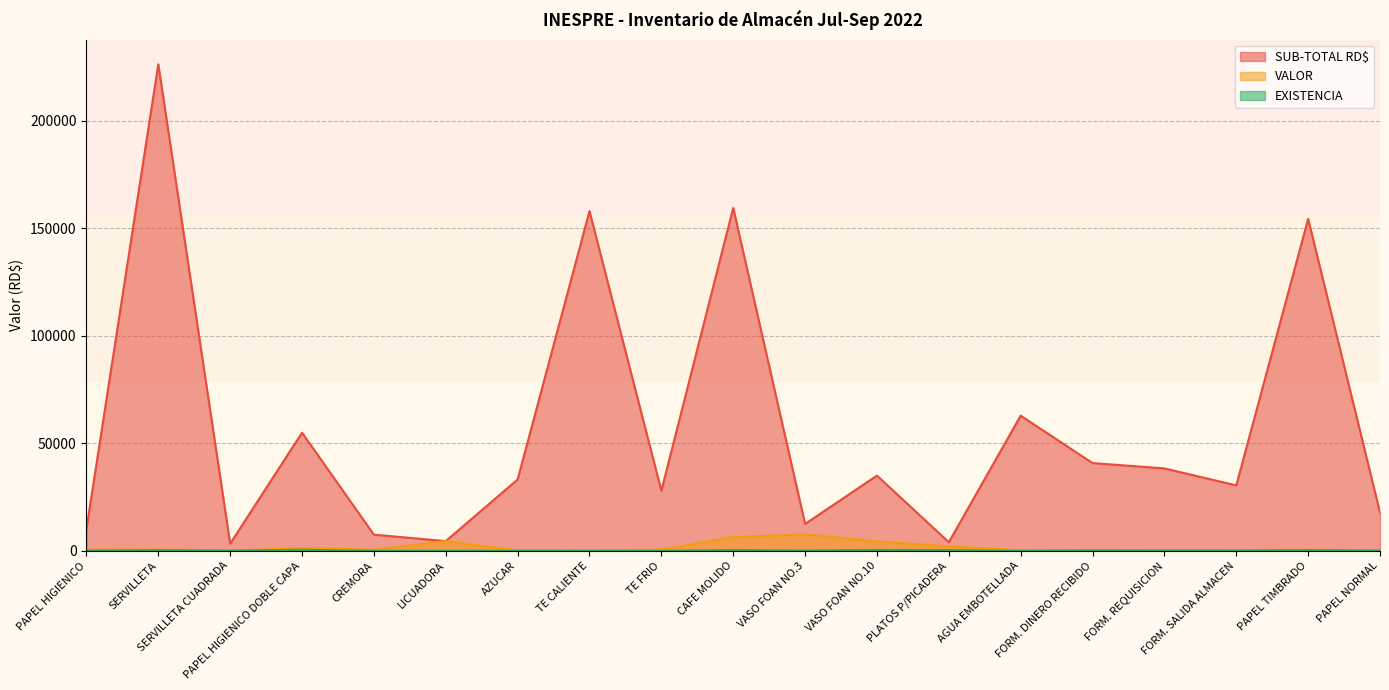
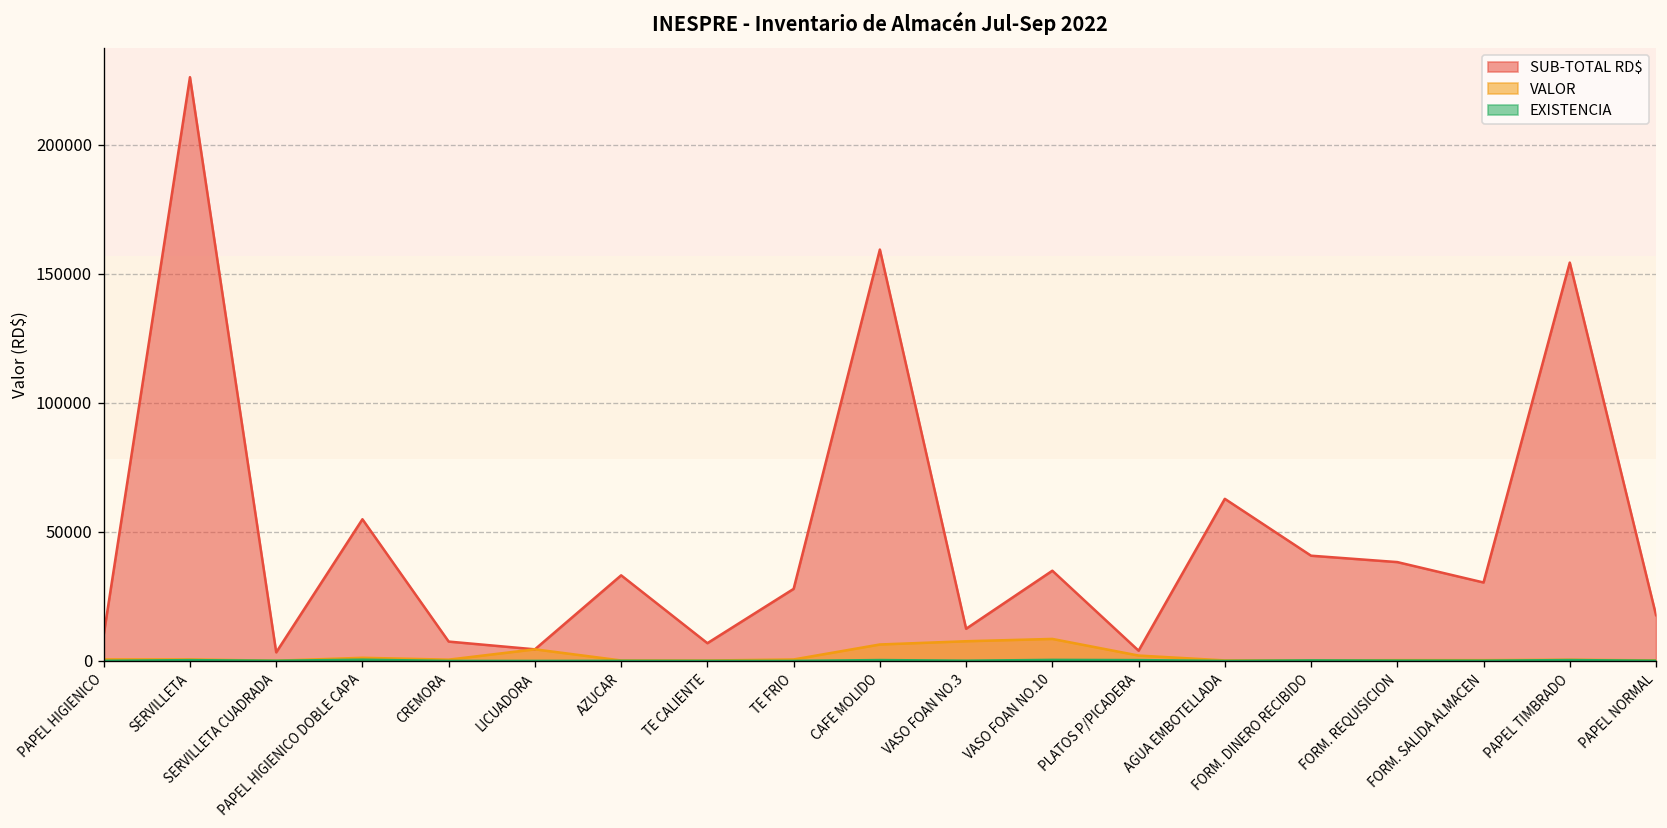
  {
    "SUB-TOTAL RD$": {
      "PAPEL HIGIENICO": 10000,
      "SERVILLETA": 226000,
      "SERVILLETA CUADRADA": 3000,
      "PAPEL HIGIENICO DOBLE CAPA": 55000,
      "CREMORA": 8000,
      "AZUCAR": 33000,
-     "TE CALIENTE": 158000,
+     "TE CALIENTE": 7000,
      "TE FRIO": 28000,
      "CAFE MOLIDO": 159000,
      "VASO FOAN NO.3": 12000,
      "VASO FOAN NO.10": 35000,
      "PLATOS P/PICADERA": 4000,
      "AGUA EMBOTELLADA": 63000,
      "FORM. DINERO RECIBIDO": 41000,
      "FORM. REQUISICION": 38000,
      "FORM. SALIDA ALMACEN": 30000,
      "PAPEL TIMBRADO": 154000,
      "PAPEL NORMAL": 18000
    },
    "VALOR": {
      "CAFE MOLIDO": 6000,
      "VASO FOAN NO.3": 8000,
-     "VASO FOAN NO.10": 4000,
+     "VASO FOAN NO.10": 9000,
      "PLATOS P/PICADERA": 2000
    },
    "EXISTENCIA": {
      "LICUADORA": 0,
      "CAFE MOLIDO": 0,
      "VASO FOAN NO.3": 0,
      "VASO FOAN NO.10": 0,
      "PLATOS P/PICADERA": 0
    }
  }
